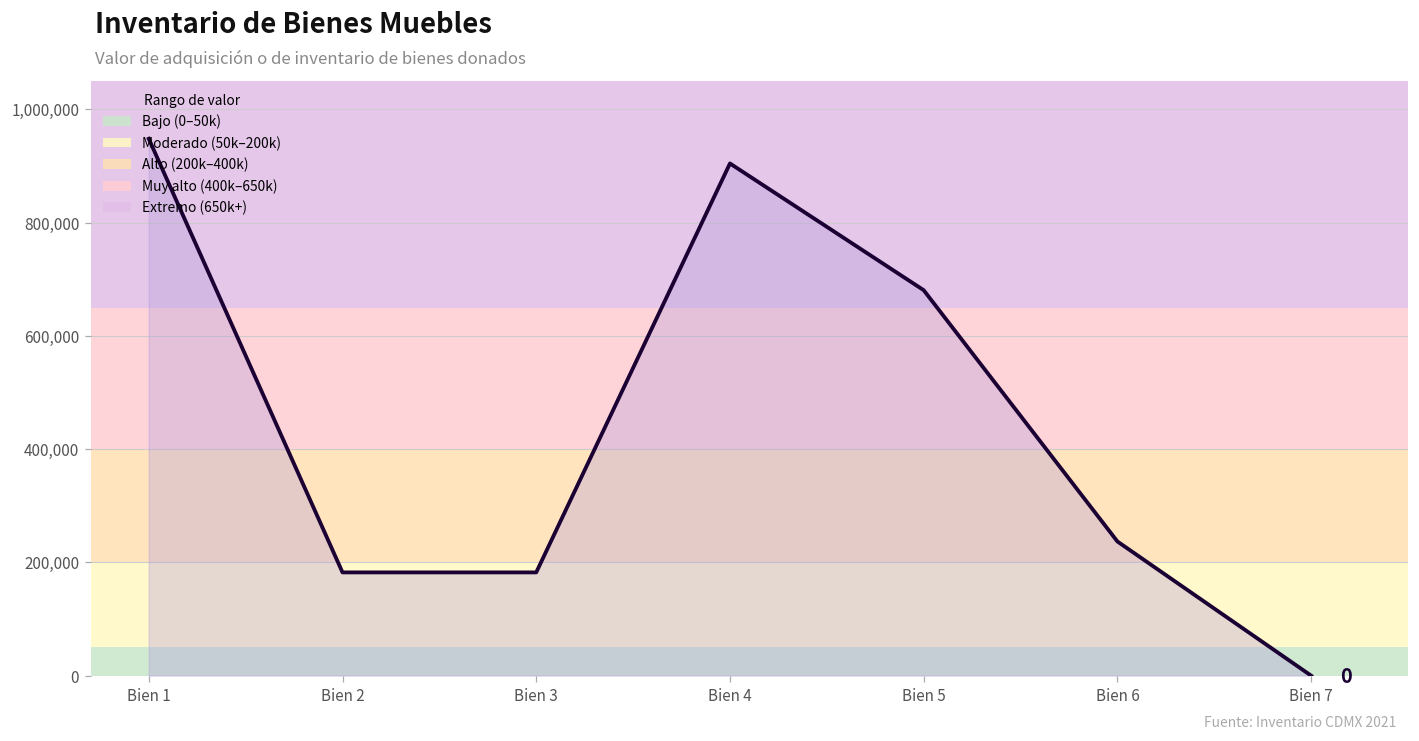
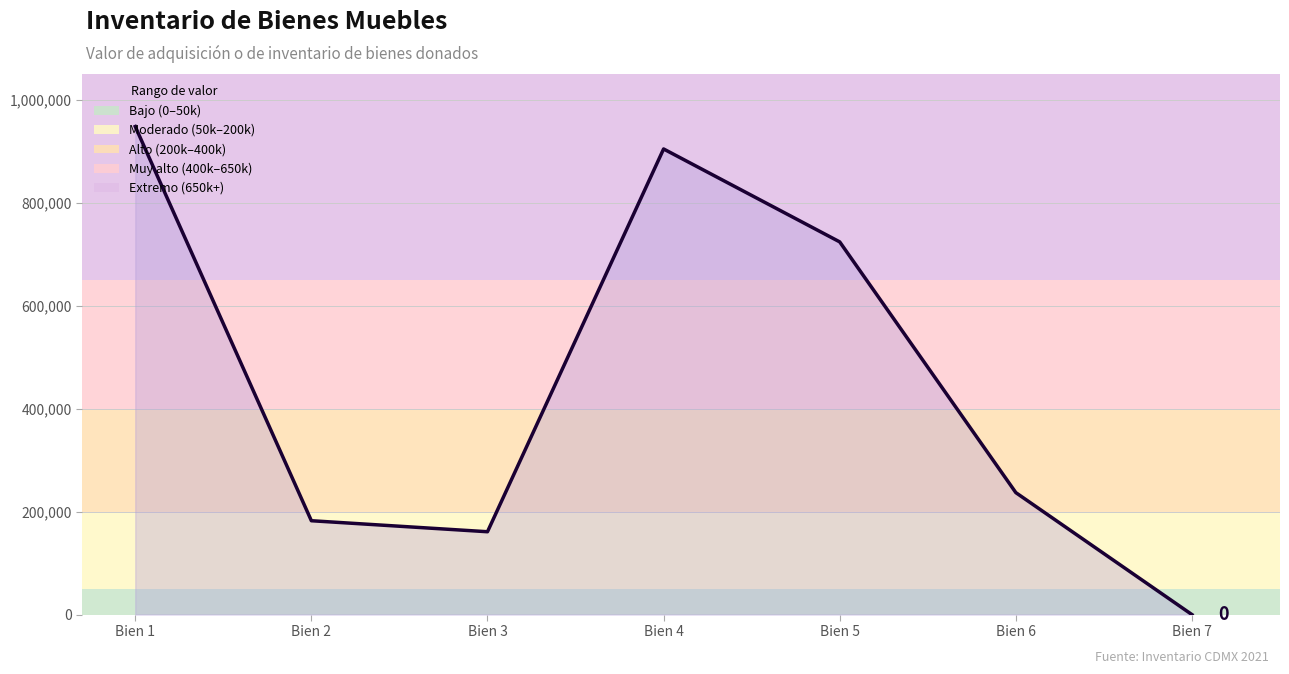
  {
    "Bien 1": "950,000",
    "Bien 2": "180,000",
-   "Bien 3": "180,000",
+   "Bien 3": "160,000",
    "Bien 4": "900,000",
-   "Bien 5": "680,000",
+   "Bien 5": "720,000",
    "Bien 6": "240,000"
  }
